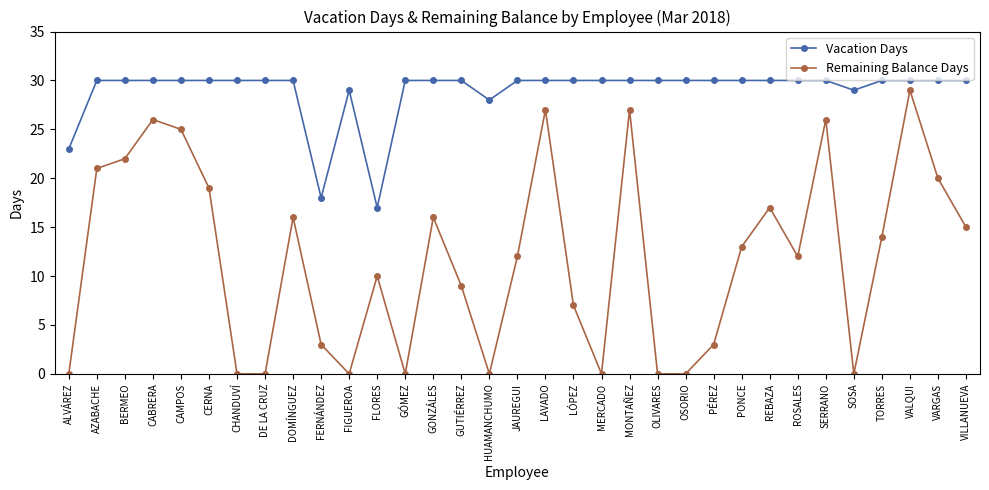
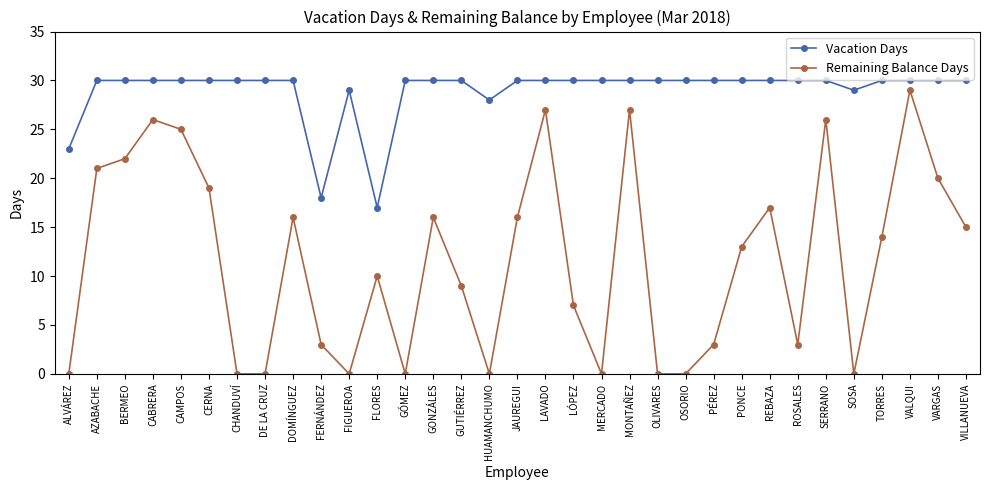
  {
    "Vacation Days": {
      "ALVÁREZ": 23,
      "AZABACHE": 30,
      "BERMEO": 30,
      "CABRERA": 30,
      "CAMPOS": 30,
      "CERNA": 30,
      "CHANDUVÍ": 30,
      "DE LA CRUZ": 30,
      "DOMÍNGUEZ": 30,
      "FERNÁNDEZ": 18,
      "FIGUEROA": 29,
      "FLORES": 17,
      "GÓMEZ": 30,
      "GONZÁLES": 30,
      "GUTIÉRREZ": 30,
      "HUAMANCHUMO": 28,
      "JAUREGUI": 30,
      "LAVADO": 30,
      "LÓPEZ": 30,
      "MERCADO": 30,
      "MONTAÑEZ": 30,
      "OLIVARES": 30,
      "OSORIO": 30,
      "PÉREZ": 30,
      "PONCE": 30,
      "REBAZA": 30,
      "ROSALES": 30,
      "SERRANO": 30,
      "SOSA": 29,
      "TORRES": 30,
      "VALQUI": 30,
      "VARGAS": 30,
      "VILLANUEVA": 30
    },
    "Remaining Balance Days": {
      "ALVÁREZ": 0,
      "AZABACHE": 21,
      "BERMEO": 22,
      "CABRERA": 26,
      "CAMPOS": 25,
      "CERNA": 19,
      "CHANDUVÍ": 0,
      "DE LA CRUZ": 0,
      "DOMÍNGUEZ": 16,
      "FERNÁNDEZ": 3,
      "FIGUEROA": 0,
      "FLORES": 10,
      "GÓMEZ": 0,
      "GONZÁLES": 16,
      "GUTIÉRREZ": 9,
      "HUAMANCHUMO": 0,
-     "JAUREGUI": 12,
+     "JAUREGUI": 16,
      "LAVADO": 27,
      "LÓPEZ": 7,
      "MERCADO": 0,
      "MONTAÑEZ": 27,
      "OLIVARES": 0,
      "OSORIO": 0,
      "PÉREZ": 3,
      "PONCE": 13,
      "REBAZA": 17,
-     "ROSALES": 12,
+     "ROSALES": 3,
      "SERRANO": 26,
      "SOSA": 0,
      "TORRES": 14,
      "VALQUI": 29,
      "VARGAS": 20,
      "VILLANUEVA": 15
    }
  }
